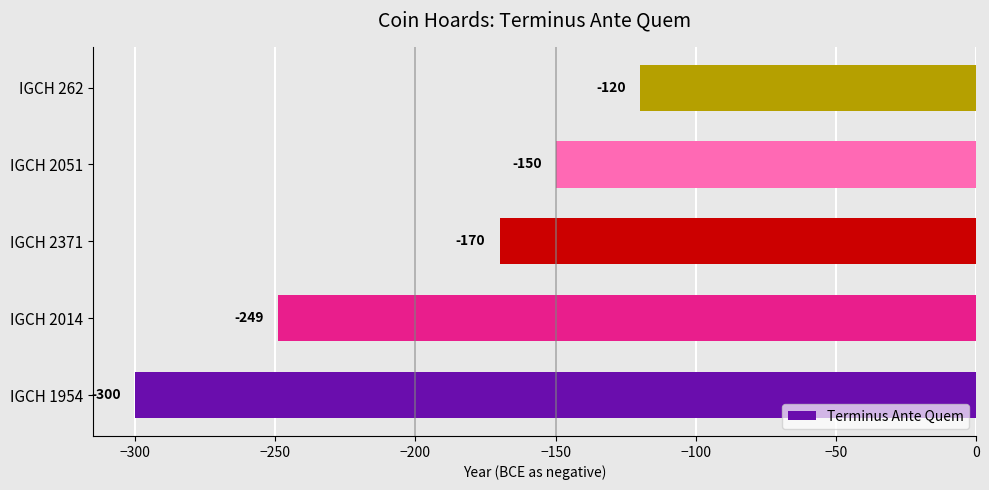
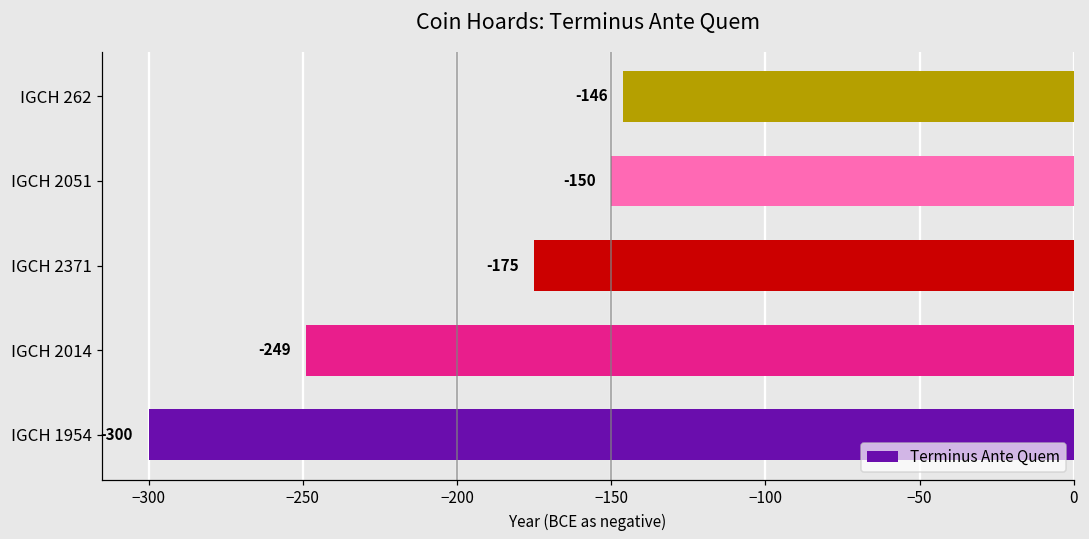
  {
-   "IGCH 262": -120,
+   "IGCH 262": -146,
    "IGCH 2051": -150,
-   "IGCH 2371": -170,
+   "IGCH 2371": -175,
    "IGCH 2014": -249,
    "IGCH 1954": -300
  }
